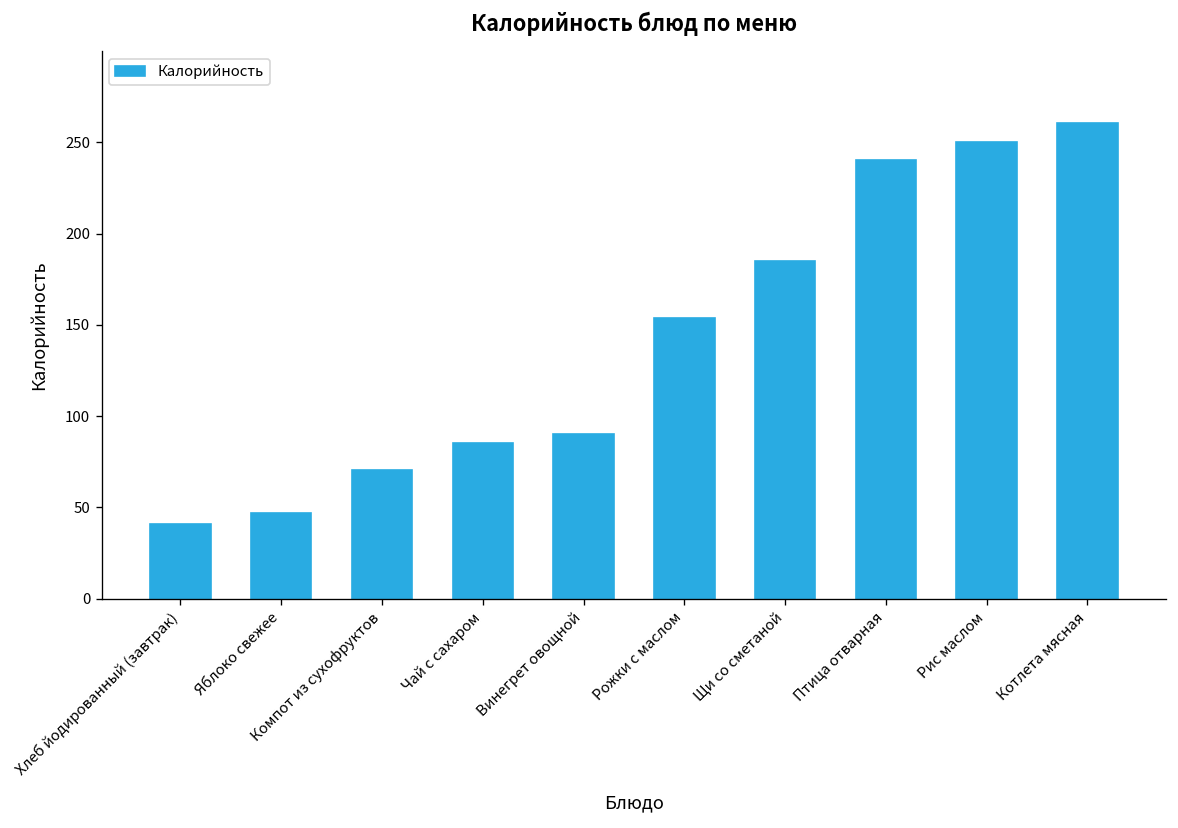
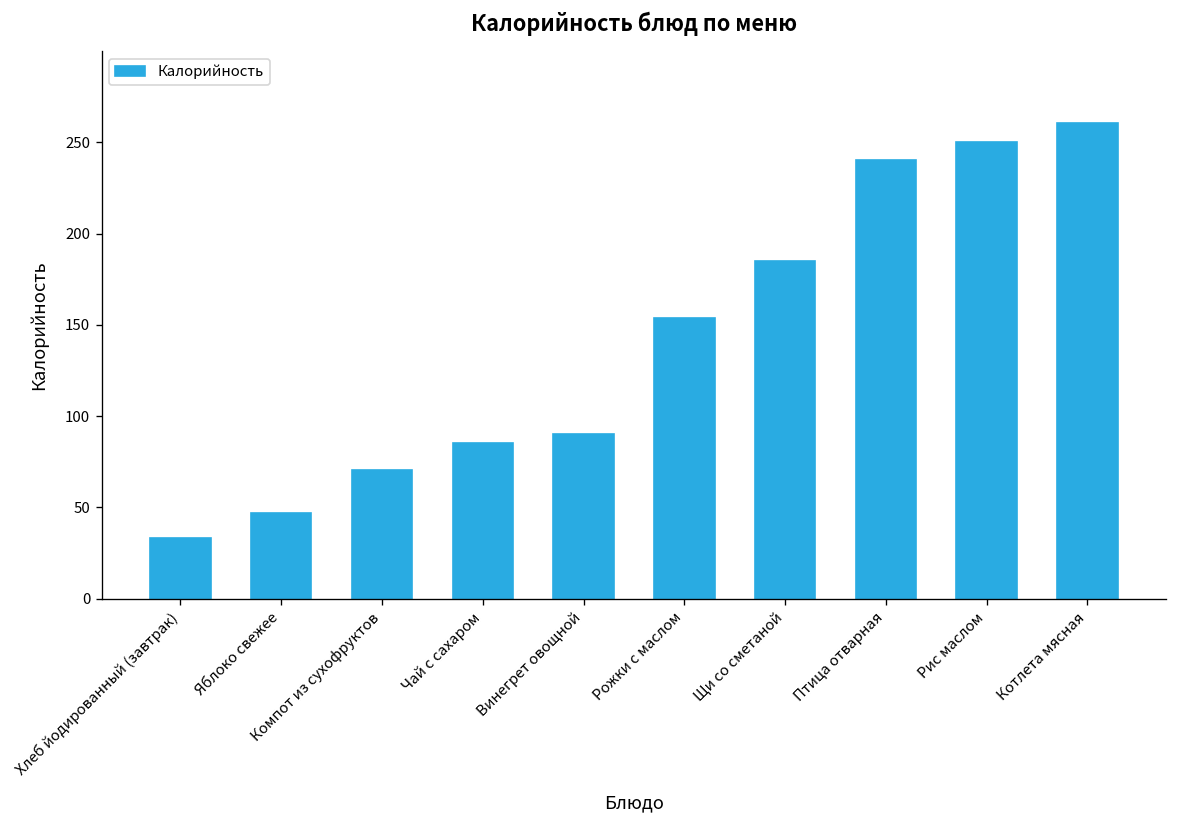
  {
-   "Хлеб йодированный (завтрак)": 41,
+   "Хлеб йодированный (завтрак)": 33,
    "Яблоко свежее": 47,
    "Компот из сухофруктов": 71,
    "Чай с сахаром": 85,
    "Винегрет овощной": 90,
    "Рожки с маслом": 154,
    "Щи со сметаной": 185,
    "Птица отварная": 240,
    "Рис маслом": 250,
    "Котлета мясная": 261
  }
